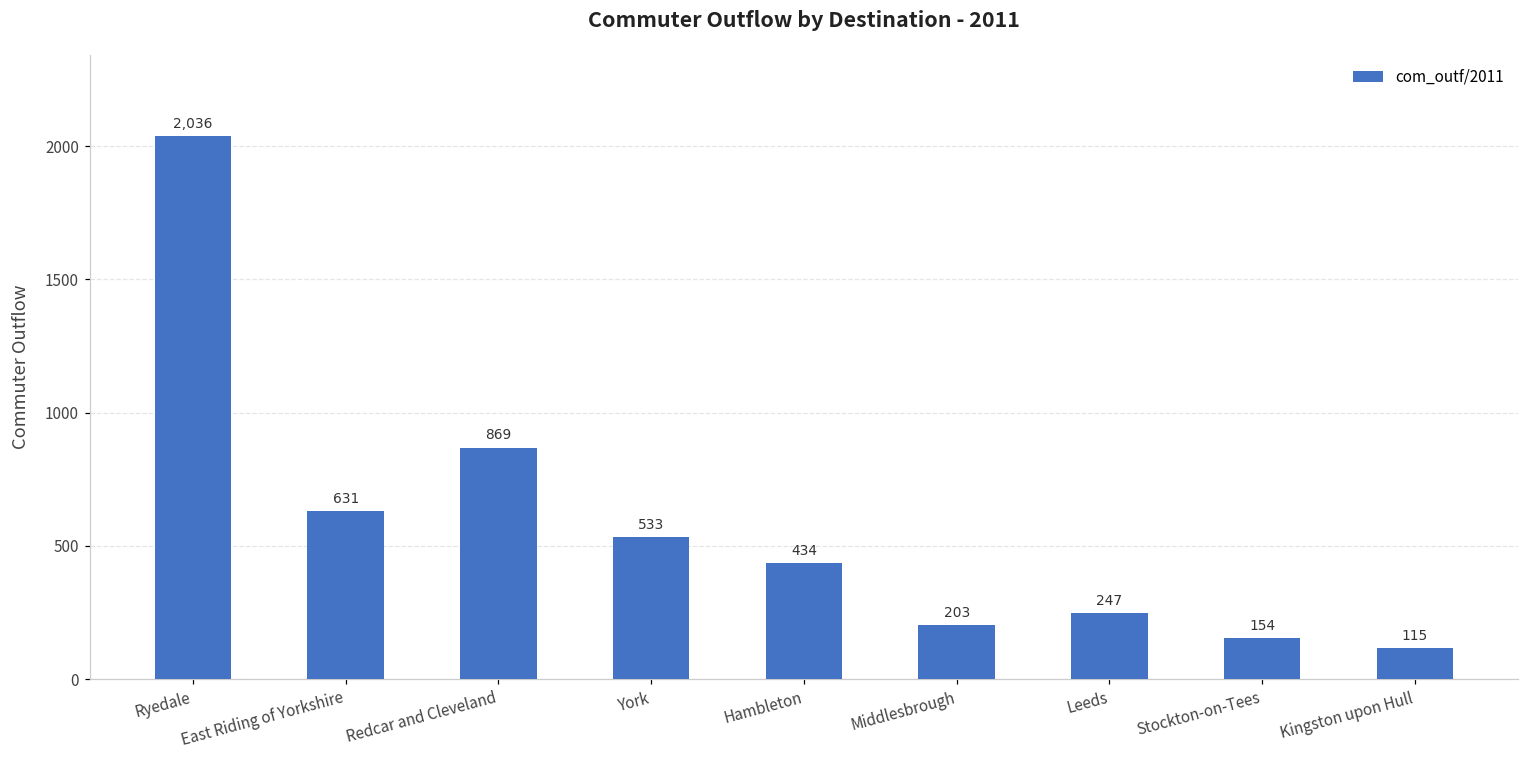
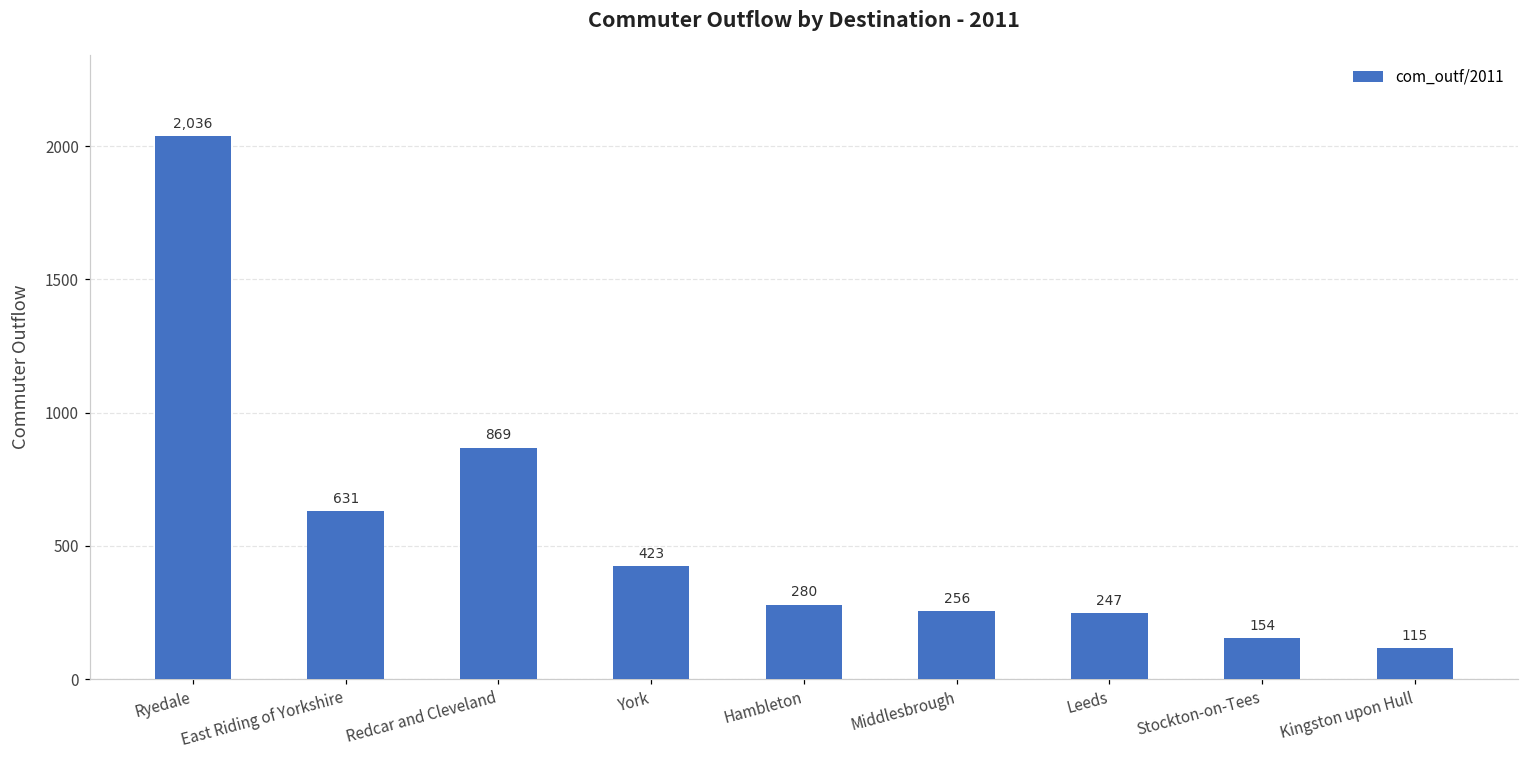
  {
    "Ryedale": "2,036",
    "East Riding of Yorkshire": "631",
    "Redcar and Cleveland": "869",
-   "York": "533",
-   "Hambleton": "434",
-   "Middlesbrough": "203",
+   "York": "423",
+   "Hambleton": "280",
+   "Middlesbrough": "256",
    "Leeds": "247",
    "Stockton-on-Tees": "154",
    "Kingston upon Hull": "115"
  }
